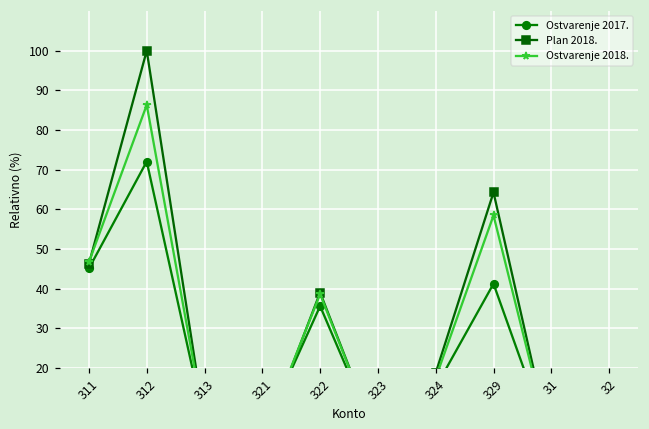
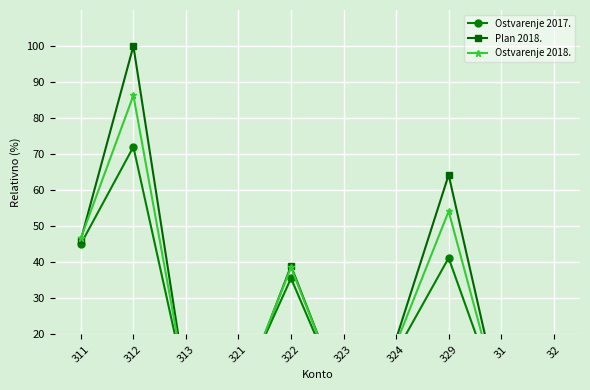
  {
    "Ostvarenje 2018.": {
      "312": 86,
-     "329": 58
+     "329": 54
    }
  }
